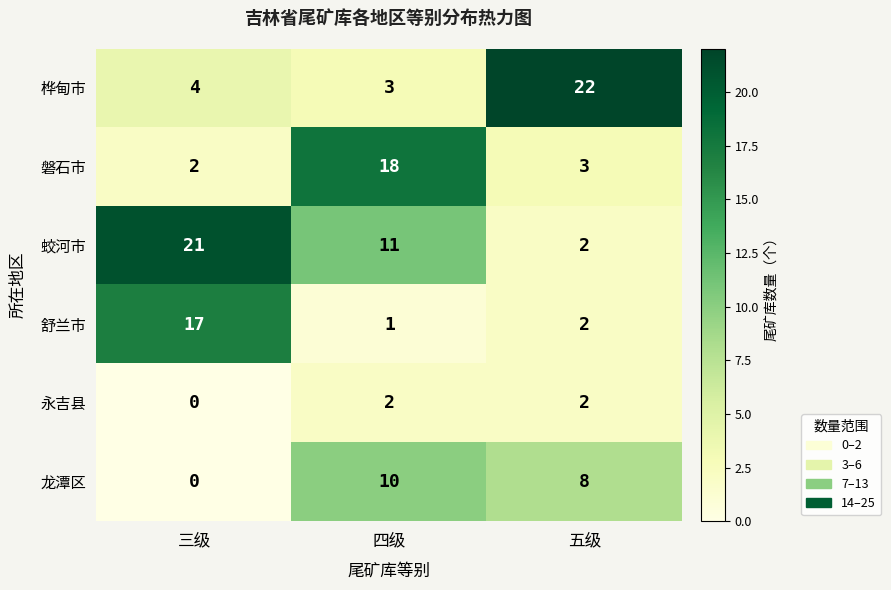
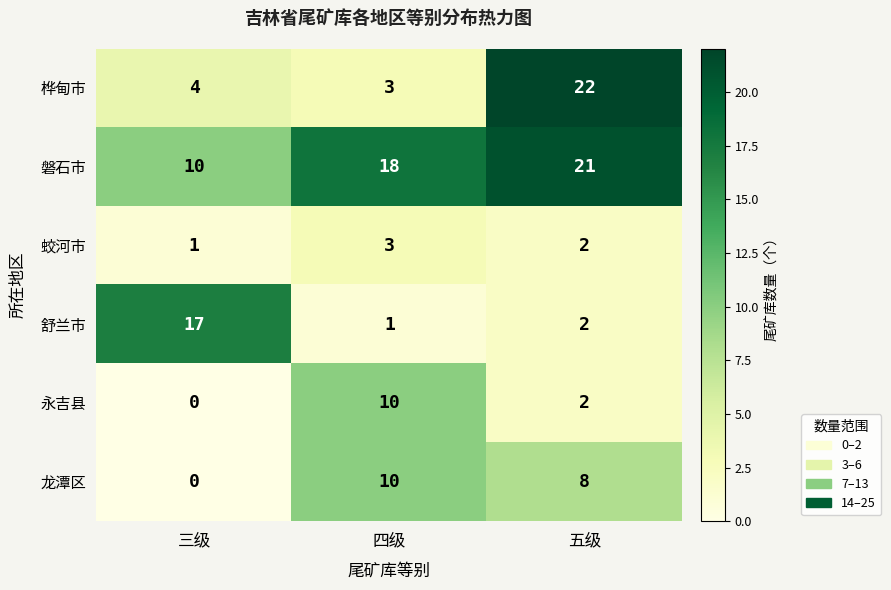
  {
    "桦甸市": {
      "三级": 4,
      "四级": 3,
      "五级": 22
    },
    "磐石市": {
-     "三级": 2,
+     "三级": 10,
      "四级": 18,
-     "五级": 3
+     "五级": 21
    },
    "蛟河市": {
-     "三级": 21,
-     "四级": 11,
+     "三级": 1,
+     "四级": 3,
      "五级": 2
    },
    "舒兰市": {
      "三级": 17,
      "四级": 1,
      "五级": 2
    },
    "永吉县": {
      "三级": 0,
-     "四级": 2,
+     "四级": 10,
      "五级": 2
    },
    "龙潭区": {
      "三级": 0,
      "四级": 10,
      "五级": 8
    }
  }
